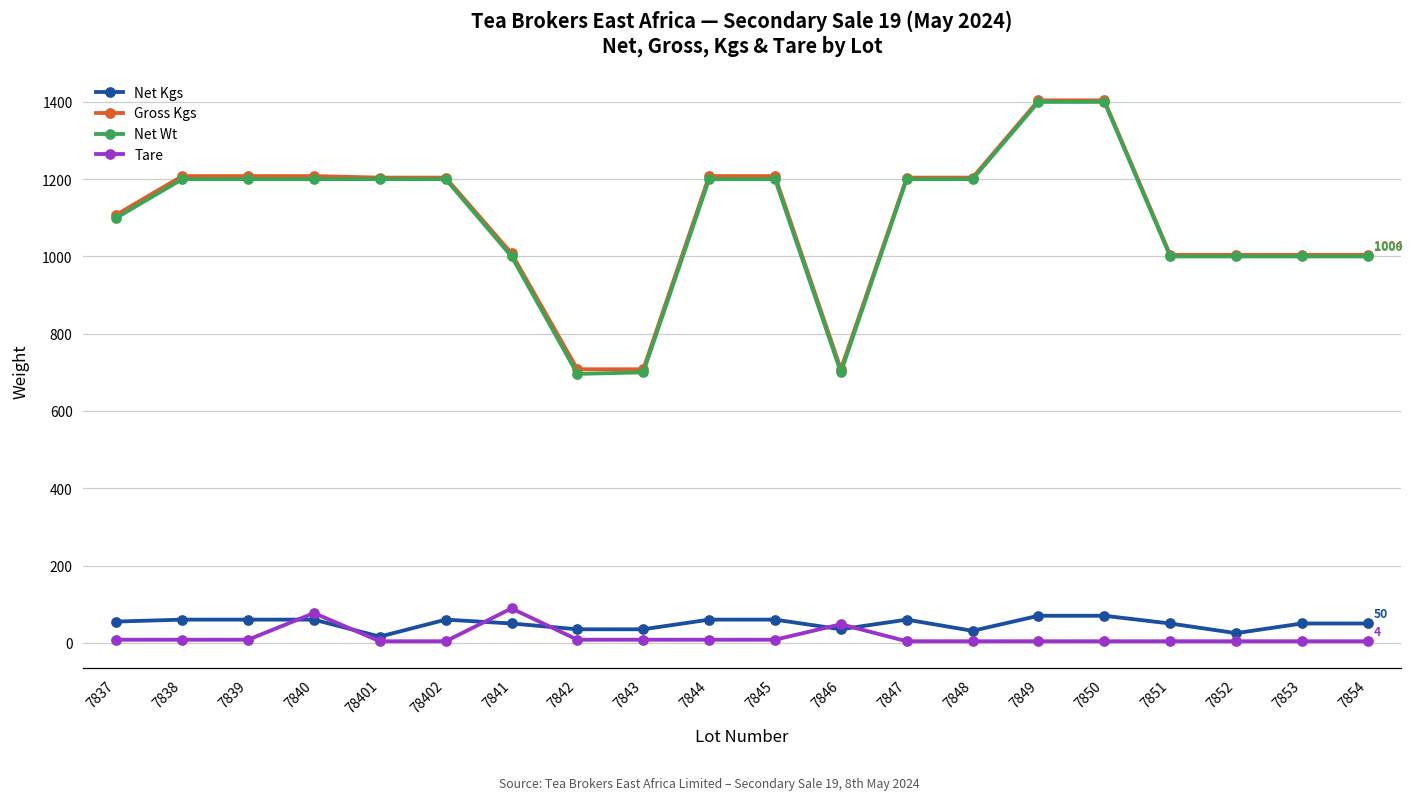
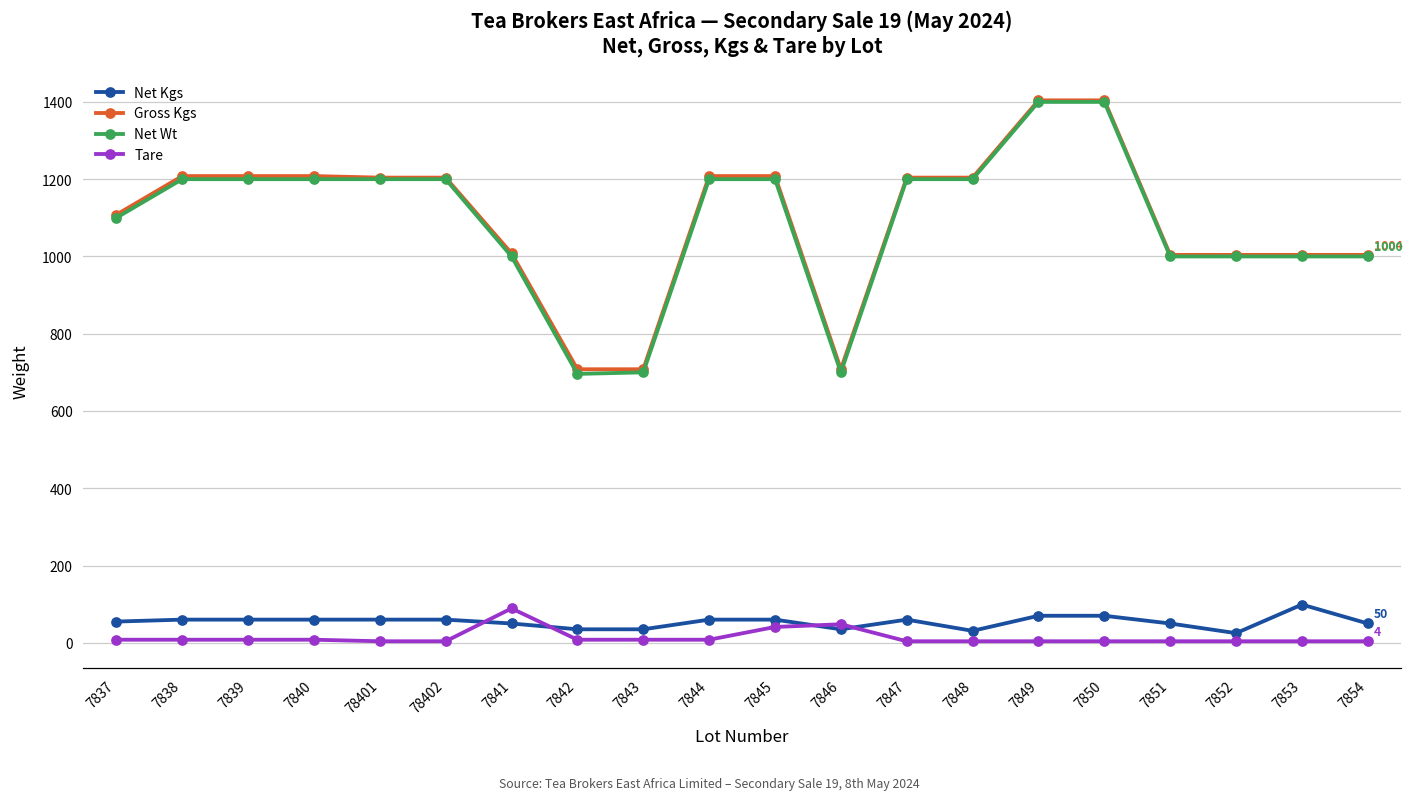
  {
    "Net Kgs": {
      "7837": 60,
      "7838": 60,
      "7839": 60,
      "7840": 60,
-     "78401": 20,
+     "78401": 60,
      "78402": 60,
      "7841": 50,
      "7842": 40,
      "7843": 40,
      "7844": 60,
      "7845": 60,
      "7846": 40,
      "7847": 60,
      "7848": 30,
      "7849": 70,
      "7850": 70,
      "7851": 50,
      "7852": 30,
-     "7853": 50
+     "7853": 100
    },
    "Gross Kgs": {
      "7837": 1110,
      "7838": 1210,
      "7839": 1210,
      "7840": 1210,
      "7841": 1010,
      "7842": 710,
      "7843": 710,
      "7844": 1210,
      "7845": 1210,
      "7846": 710
    },
    "Net Wt": {
      "7837": 1100,
      "7838": 1200,
      "7839": 1200,
      "7840": 1200,
      "7841": 1000,
      "7842": 700,
      "7843": 700,
      "7844": 1200,
      "7845": 1200,
      "7846": 700
    },
    "Tare": {
      "7837": 10,
      "7838": 10,
      "7839": 10,
-     "7840": 80,
+     "7840": 10,
      "78401": 0,
      "78402": 0,
      "7841": 90,
      "7842": 10,
      "7843": 10,
      "7844": 10,
-     "7845": 10,
+     "7845": 40,
      "7846": 50,
      "7847": 0,
      "7848": 0,
      "7849": 0,
      "7850": 0,
      "7851": 0,
      "7852": 0,
      "7853": 0
    }
  }
